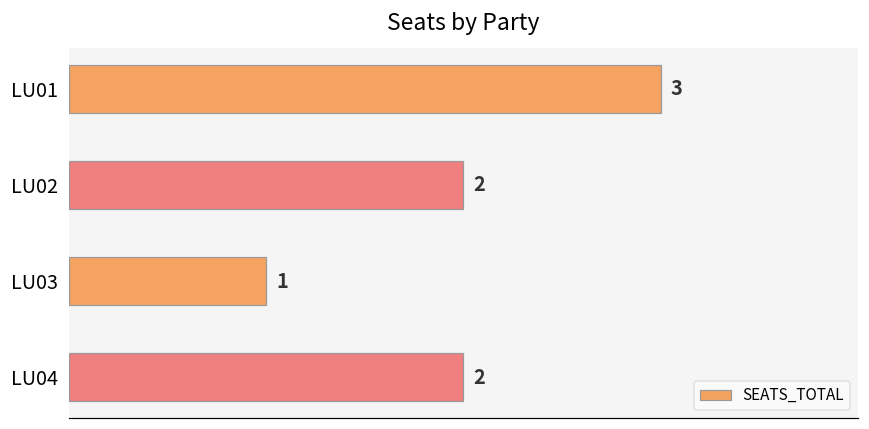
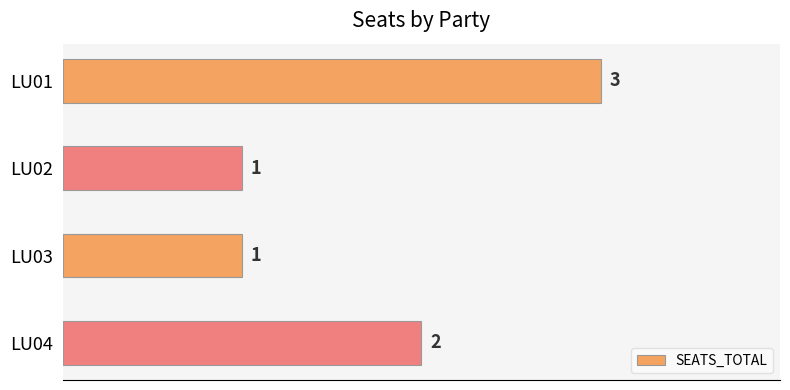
  {
    "LU01": 3,
-   "LU02": 2,
+   "LU02": 1,
    "LU03": 1,
    "LU04": 2
  }
